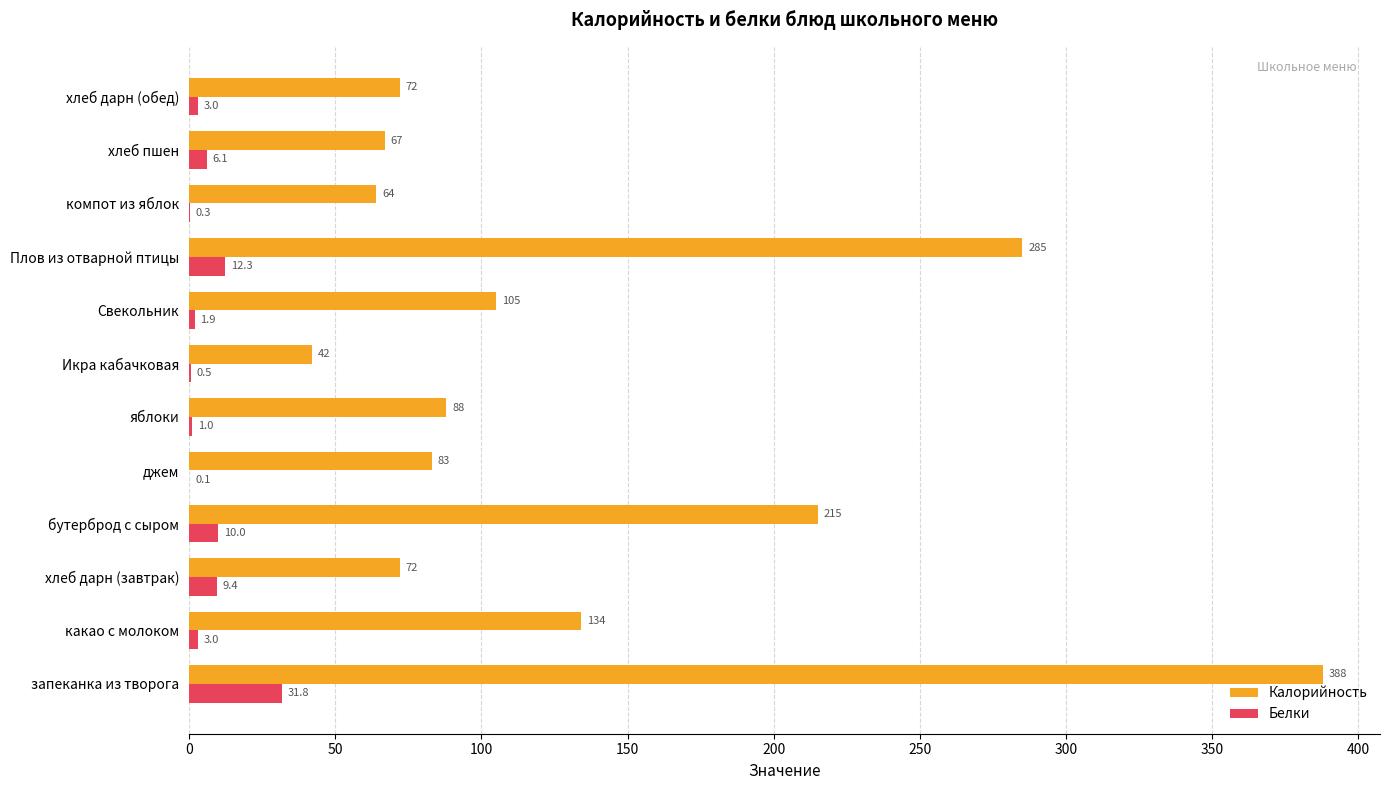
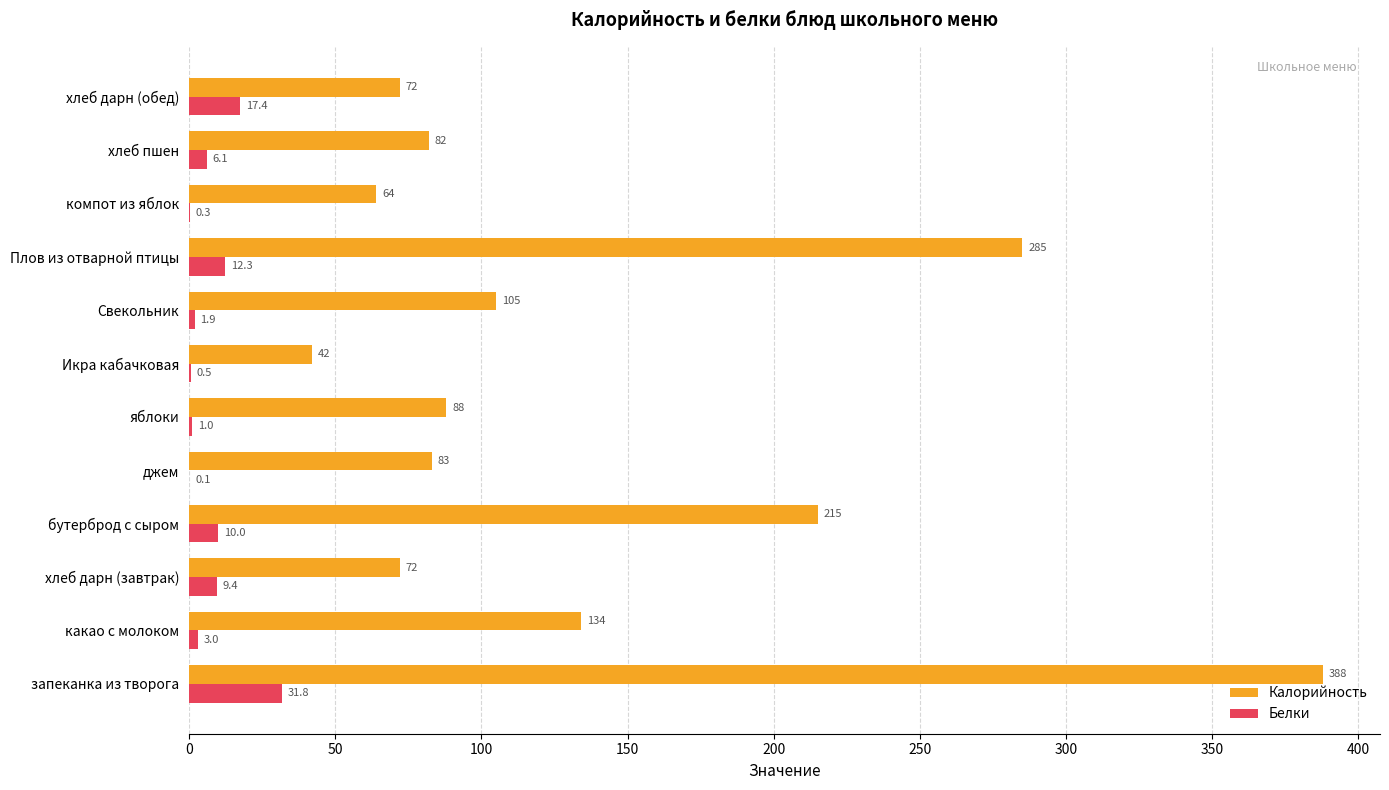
  {
    "Калорийность": {
      "хлеб дарн (обед)": 72,
-     "хлеб пшен": 67,
+     "хлеб пшен": 82,
      "компот из яблок": 64,
      "Плов из отварной птицы": 285,
      "Свекольник": 105,
      "Икра кабачковая": 42,
      "яблоки": 88,
      "джем": 83,
      "бутерброд с сыром": 215,
      "хлеб дарн (завтрак)": 72,
      "какао с молоком": 134,
      "запеканка из творога": 388
    },
    "Белки": {
-     "хлеб дарн (обед)": 3.0,
+     "хлеб дарн (обед)": 17.4,
      "хлеб пшен": 6.1,
      "компот из яблок": 0.3,
      "Плов из отварной птицы": 12.3,
      "Свекольник": 1.9,
      "Икра кабачковая": 0.5,
      "яблоки": 1.0,
      "джем": 0.1,
      "бутерброд с сыром": 10.0,
      "хлеб дарн (завтрак)": 9.4,
      "какао с молоком": 3.0,
      "запеканка из творога": 31.8
    }
  }
